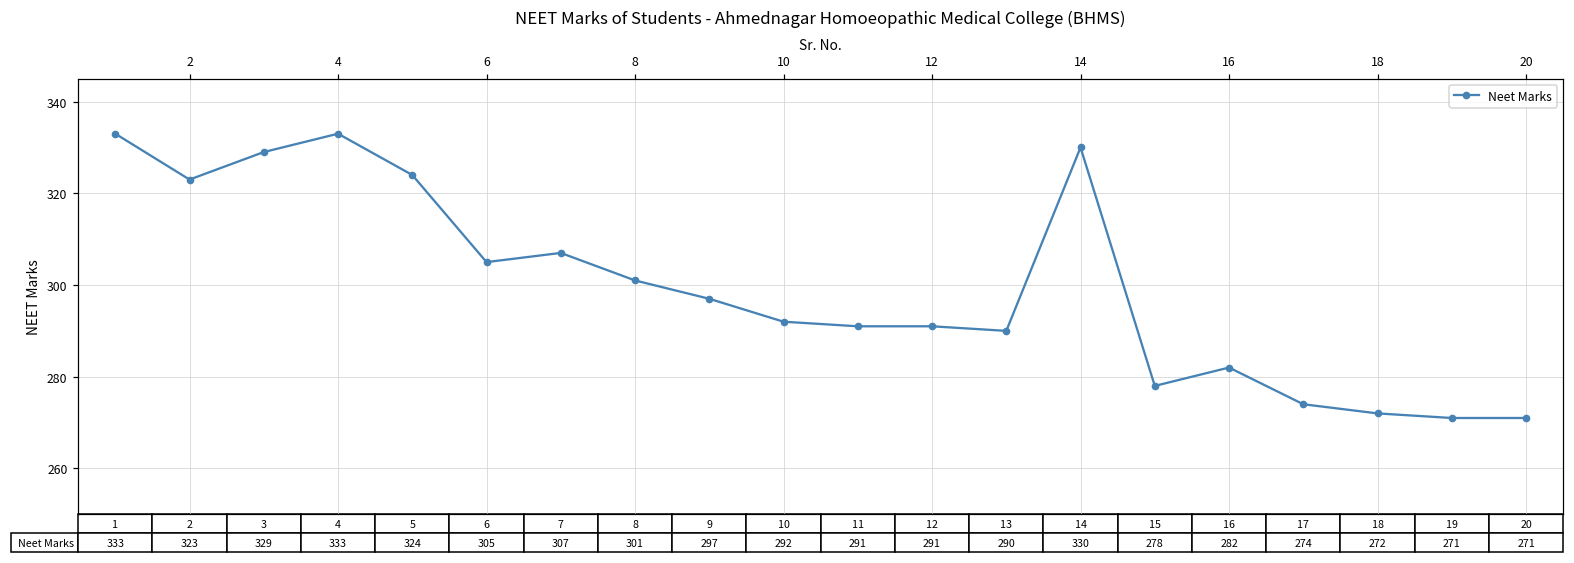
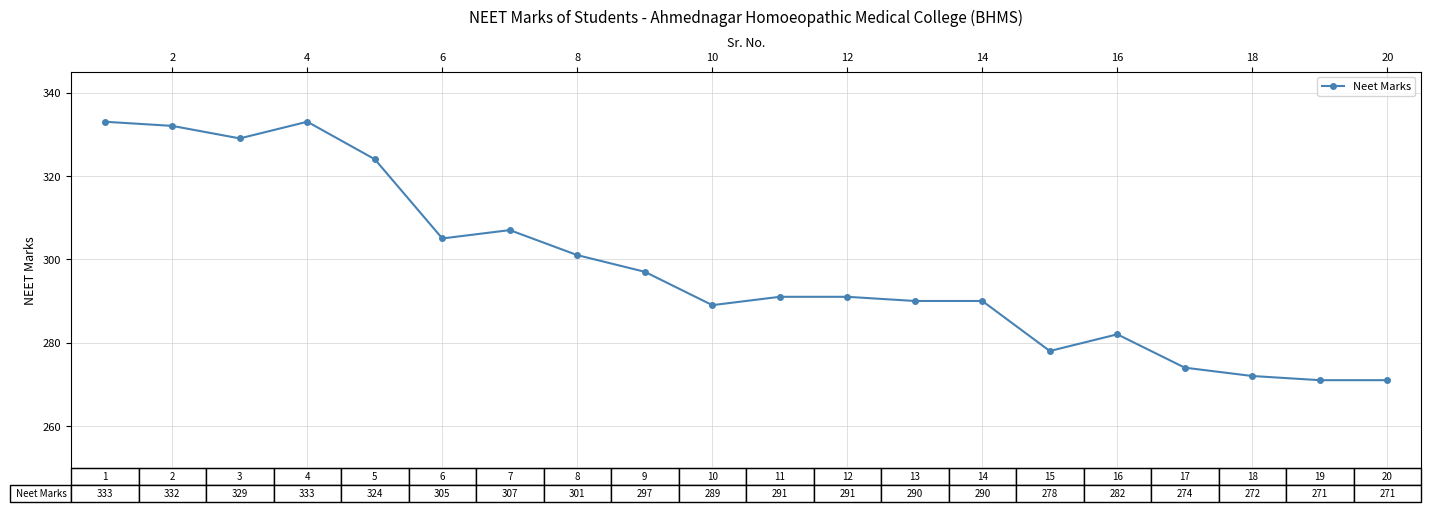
  {
-   "2": 323,
-   "10": 292,
-   "14": 330
+   "2": 332,
+   "10": 289,
+   "14": 290
  }
